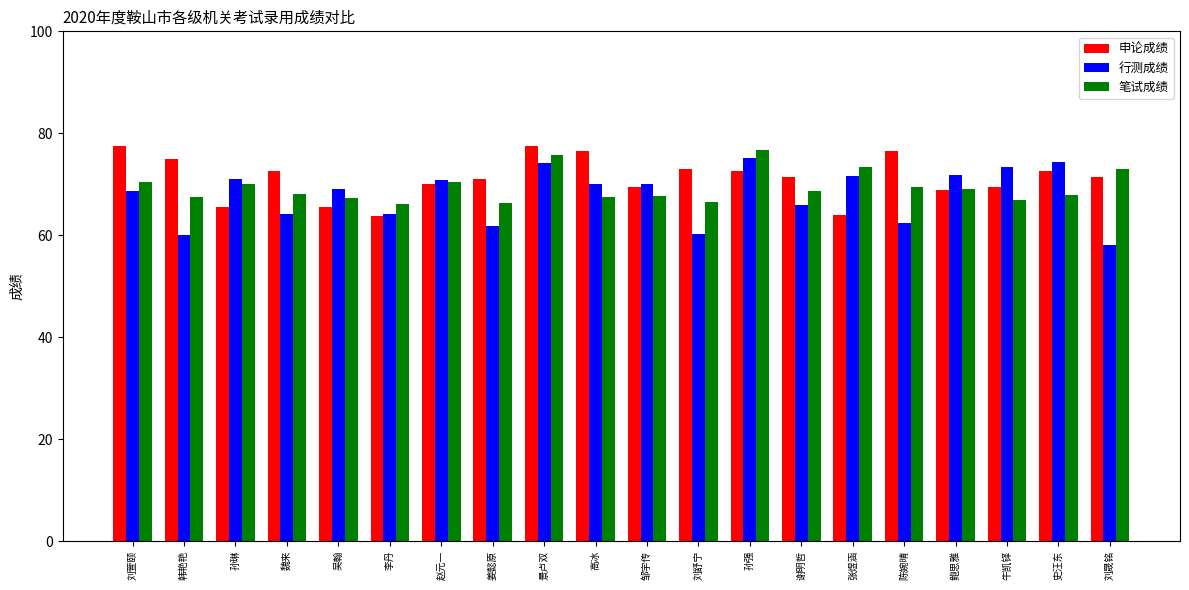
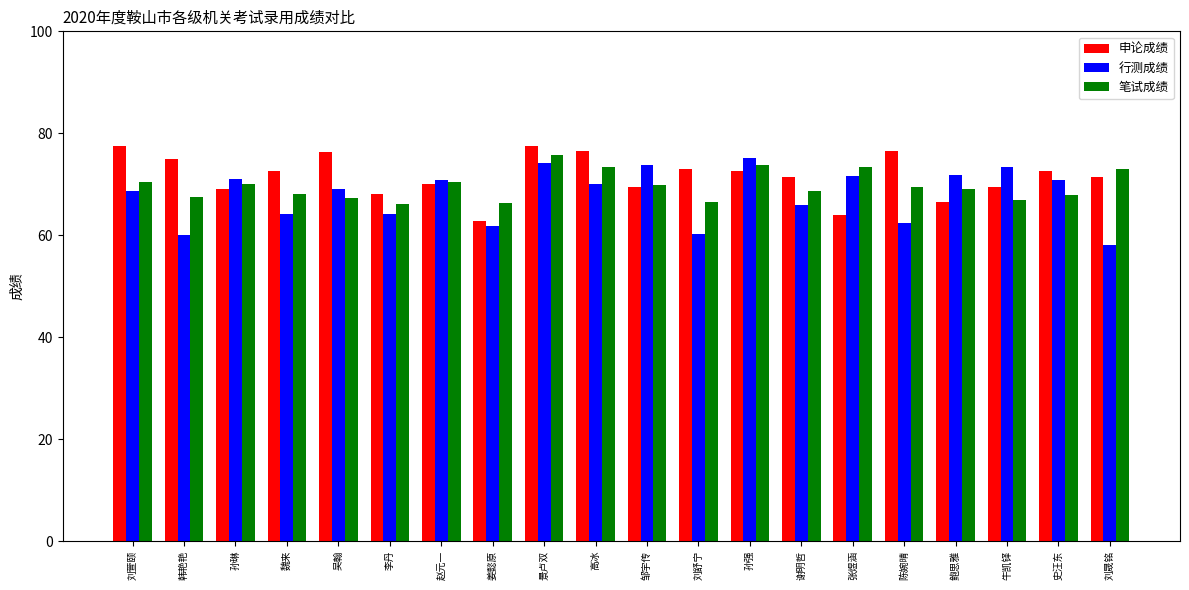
  {
    "申论成绩": {
      "刘萱颐": 78,
      "韩艳艳": 75,
-     "孙琳": 66,
+     "孙琳": 69,
      "魏来": 73,
-     "吴翰": 66,
-     "李丹": 64,
+     "吴翰": 76,
+     "李丹": 68,
      "赵元一": 70,
-     "姜懿原": 71,
+     "姜懿原": 63,
      "景卢双": 78,
      "高冰": 77,
      "邹宇传": 70,
      "刘舒宁": 73,
      "孙强": 73,
      "谢明哲": 72,
      "张煜涵": 64,
      "陈婉晴": 77,
-     "鲍思雅": 69,
+     "鲍思雅": 67,
      "牛凯铎": 70,
      "史汪东": 73,
      "刘晟铭": 72
    },
    "行测成绩": {
      "刘萱颐": 69,
      "韩艳艳": 60,
      "孙琳": 71,
      "魏来": 64,
      "吴翰": 69,
      "李丹": 64,
      "赵元一": 71,
      "姜懿原": 62,
      "景卢双": 74,
      "高冰": 70,
-     "邹宇传": 70,
+     "邹宇传": 74,
      "刘舒宁": 60,
      "孙强": 75,
      "谢明哲": 66,
      "张煜涵": 72,
      "陈婉晴": 62,
      "鲍思雅": 72,
      "牛凯铎": 73,
-     "史汪东": 74,
+     "史汪东": 71,
      "刘晟铭": 58
    },
    "笔试成绩": {
      "刘萱颐": 71,
      "韩艳艳": 67,
      "孙琳": 70,
      "魏来": 68,
      "吴翰": 67,
      "李丹": 66,
      "赵元一": 70,
      "姜懿原": 66,
      "景卢双": 76,
-     "高冰": 67,
-     "邹宇传": 68,
+     "高冰": 73,
+     "邹宇传": 70,
      "刘舒宁": 67,
-     "孙强": 77,
+     "孙强": 74,
      "谢明哲": 69,
      "张煜涵": 73,
      "陈婉晴": 69,
      "鲍思雅": 69,
      "牛凯铎": 67,
      "史汪东": 68,
      "刘晟铭": 73
    }
  }
